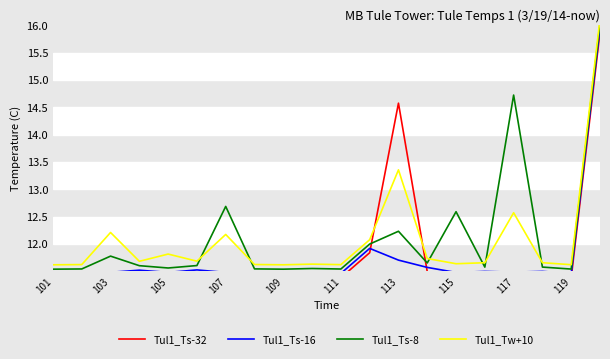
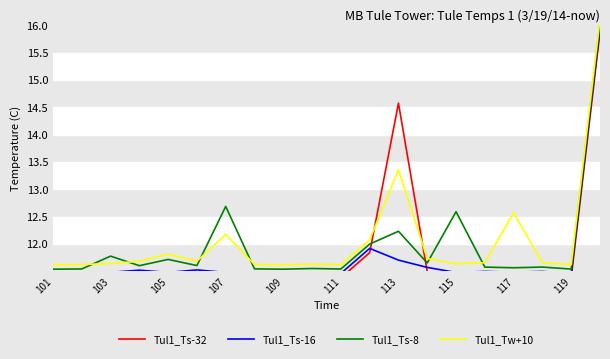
  {
    "Tul1_Ts-32": {
      "113": 14.6
    },
    "Tul1_Ts-16": {
      "103": 11.5,
      "105": 11.5,
      "107": 11.5,
      "113": 11.7,
      "115": 11.5,
      "117": 11.5
    },
    "Tul1_Ts-8": {
      "101": 11.5,
      "103": 11.8,
-     "105": 11.6,
+     "105": 11.7,
      "107": 12.7,
      "109": 11.5,
      "111": 11.5,
      "113": 12.2,
      "115": 12.6,
-     "117": 14.7,
+     "117": 11.6,
      "119": 11.5
    },
    "Tul1_Tw+10": {
      "101": 11.6,
-     "103": 12.2,
+     "103": 11.6,
      "105": 11.8,
      "107": 12.2,
      "109": 11.6,
      "111": 11.6,
      "113": 13.4,
      "115": 11.6,
      "117": 12.6,
      "119": 11.6
    }
  }
